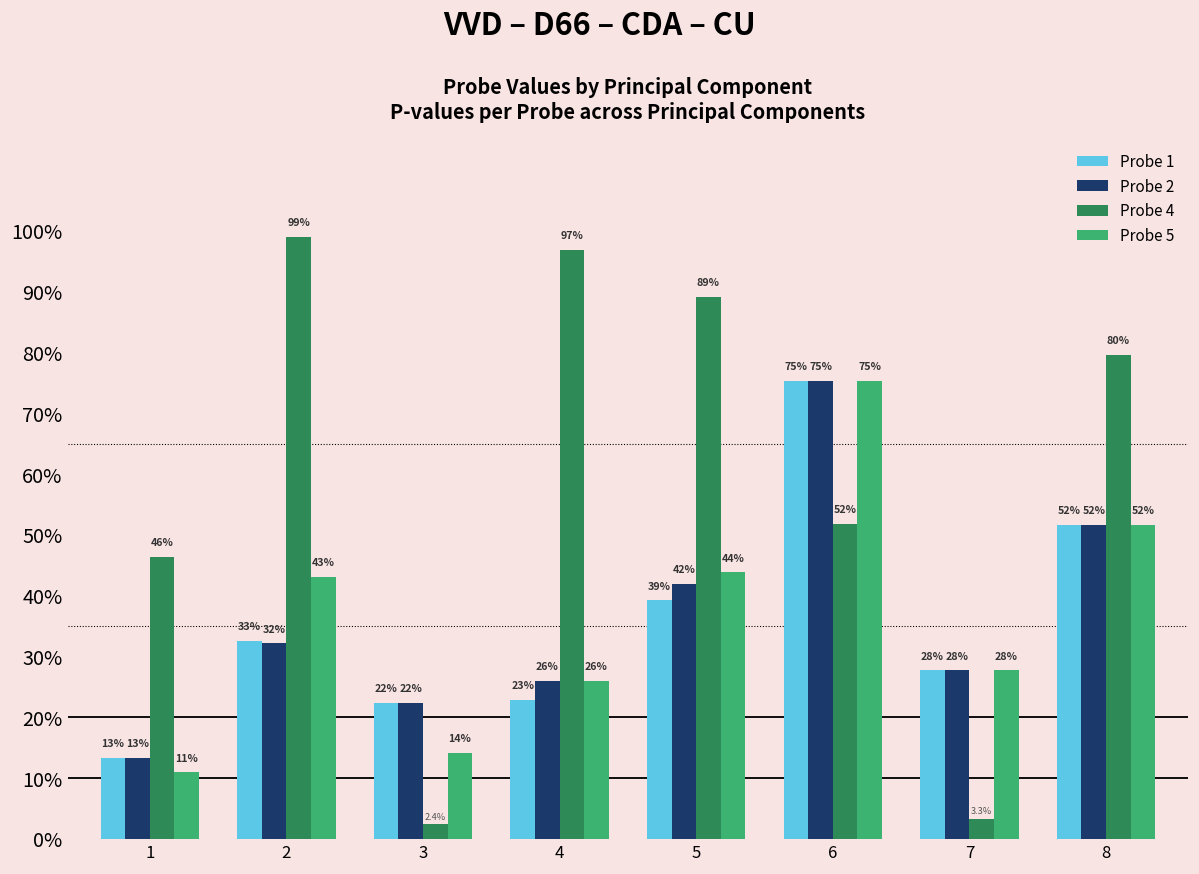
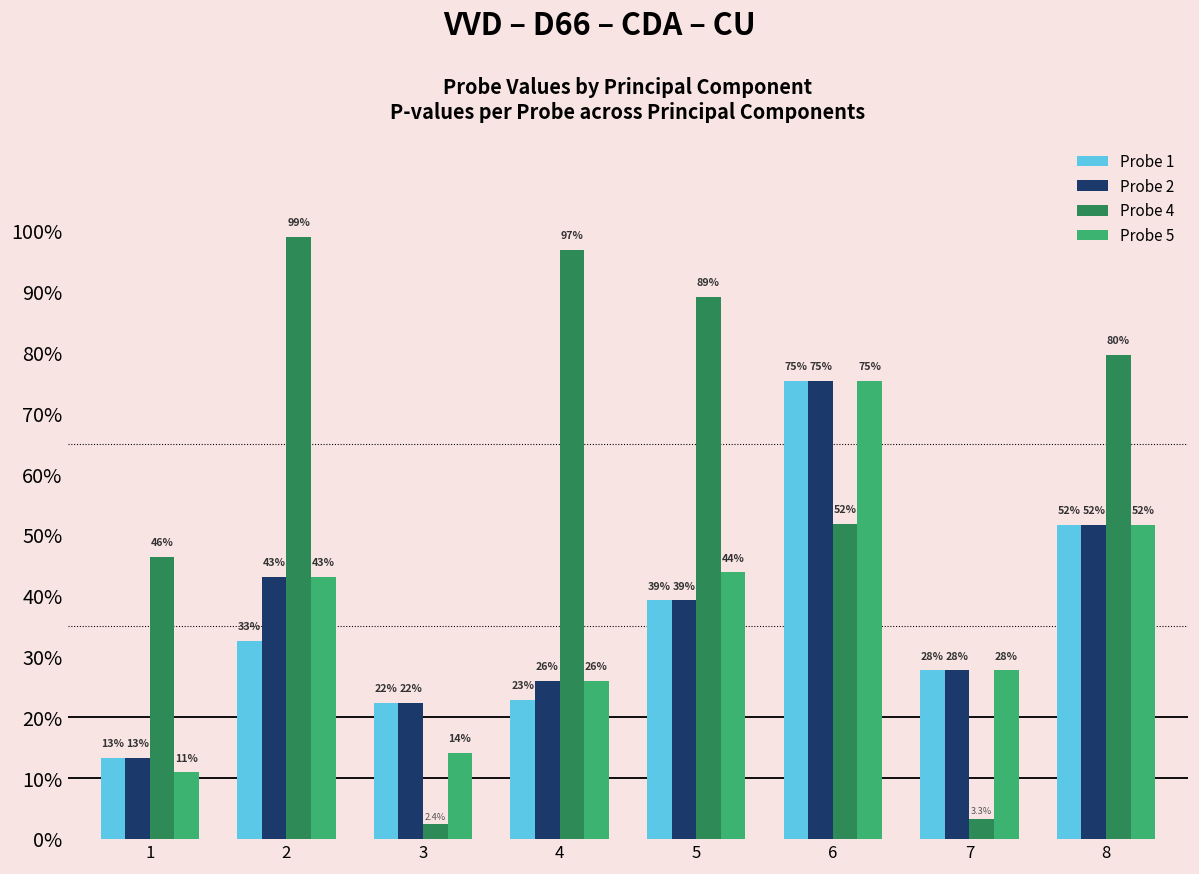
  {
    "Probe 1": {
      "1": "13%",
      "2": "33%",
      "3": "22%",
      "4": "23%",
      "5": "39%",
      "6": "75%",
      "7": "28%",
      "8": "52%"
    },
    "Probe 2": {
      "1": "13%",
-     "2": "32%",
+     "2": "43%",
      "3": "22%",
      "4": "26%",
-     "5": "42%",
+     "5": "39%",
      "6": "75%",
      "7": "28%",
      "8": "52%"
    }
  }
